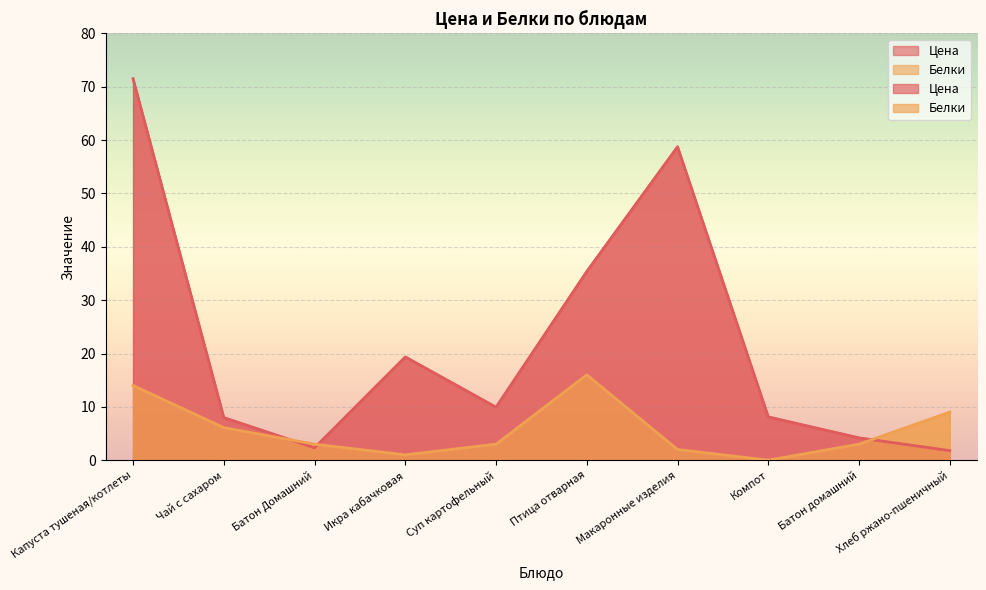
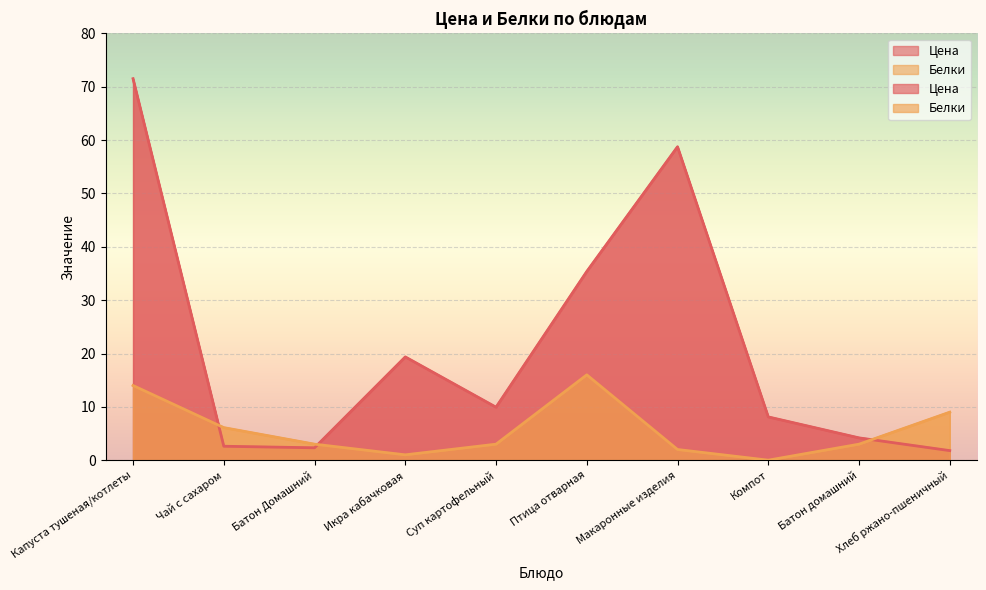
  {
    "Цена": {
      "Капуста тушеная/котлеты": 72,
-     "Чай с сахаром": 8,
+     "Чай с сахаром": 3,
      "Батон Домашний": 2,
      "Икра кабачковая": 19,
      "Суп картофельный": 10,
      "Птица отварная": 35,
      "Макаронные изделия": 59,
      "Компот": 8,
      "Батон домашний": 4,
      "Хлеб ржано-пшеничный": 2
    },
    "Белки": {
      "Капуста тушеная/котлеты": 14,
      "Чай с сахаром": 6,
      "Батон Домашний": 3,
      "Икра кабачковая": 1,
      "Суп картофельный": 3,
      "Птица отварная": 16,
      "Макаронные изделия": 2,
      "Компот": 0,
      "Батон домашний": 3,
      "Хлеб ржано-пшеничный": 9
    }
  }
